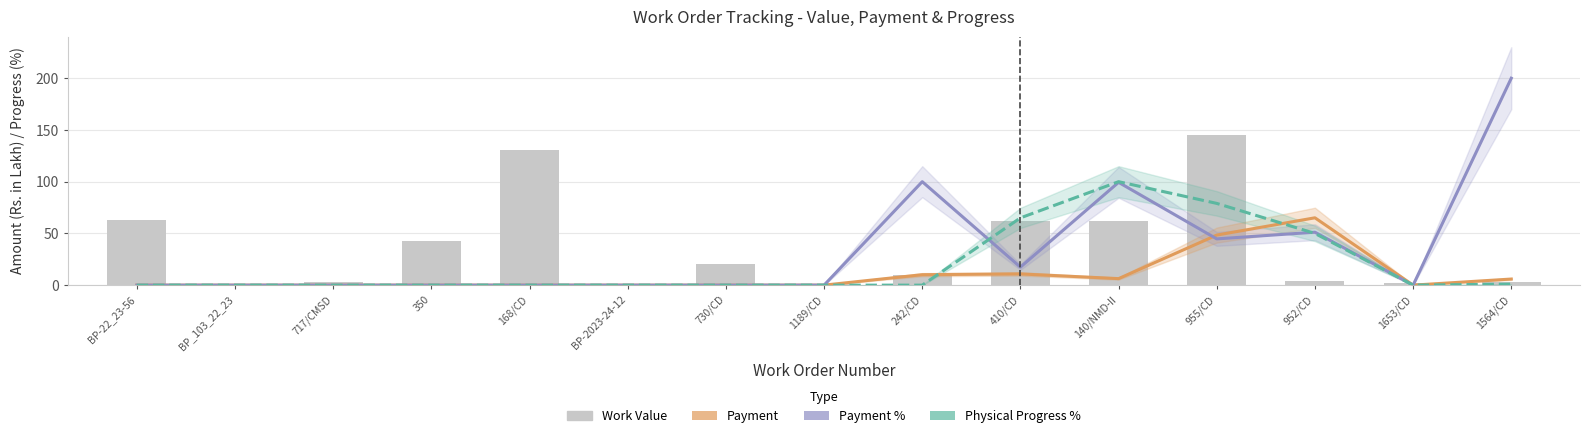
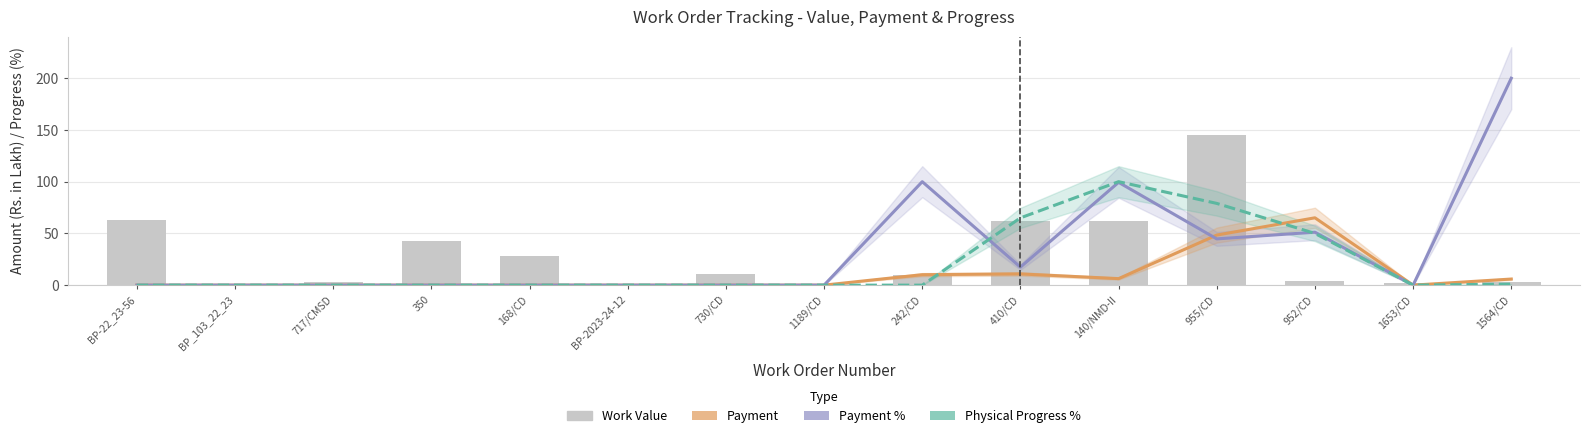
  {
    "Work Value": {
      "BP-22_23-56": 63,
      "717/CMSD": 3,
      "350": 42,
-     "168/CD": 131,
-     "730/CD": 21,
+     "168/CD": 28,
+     "730/CD": 11,
      "242/CD": 10,
      "410/CD": 62,
      "140/NMD-II": 62,
      "955/CD": 145,
      "952/CD": 4,
      "1564/CD": 3
    }
  }
